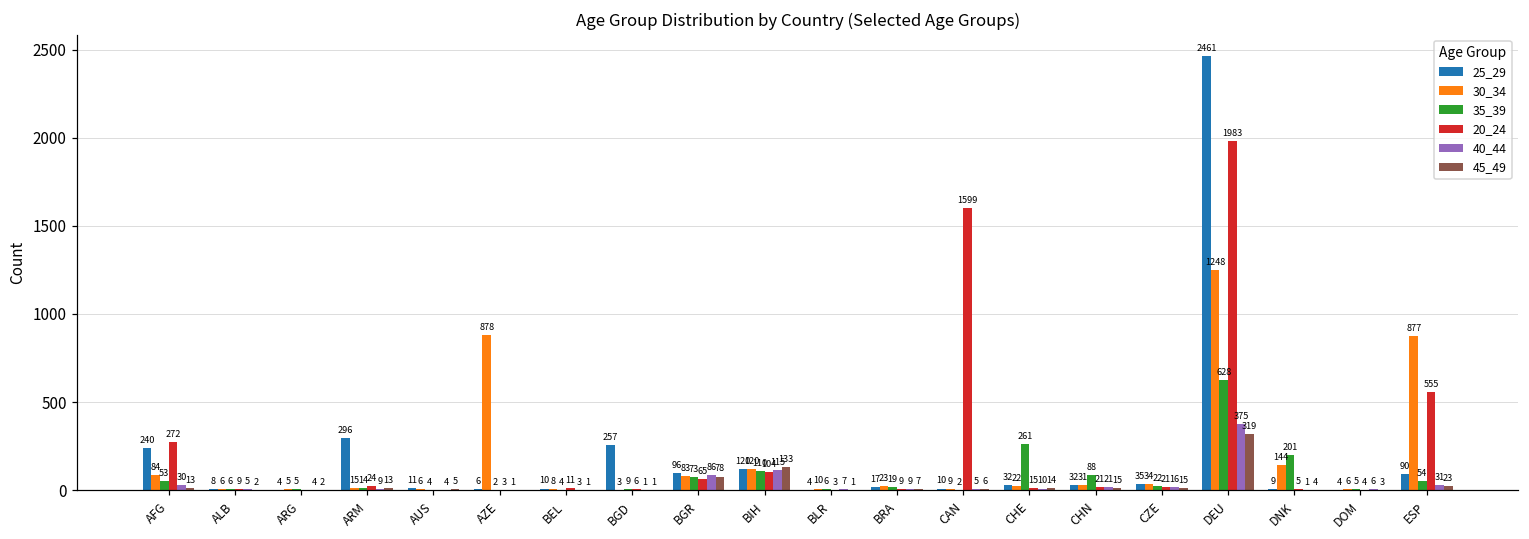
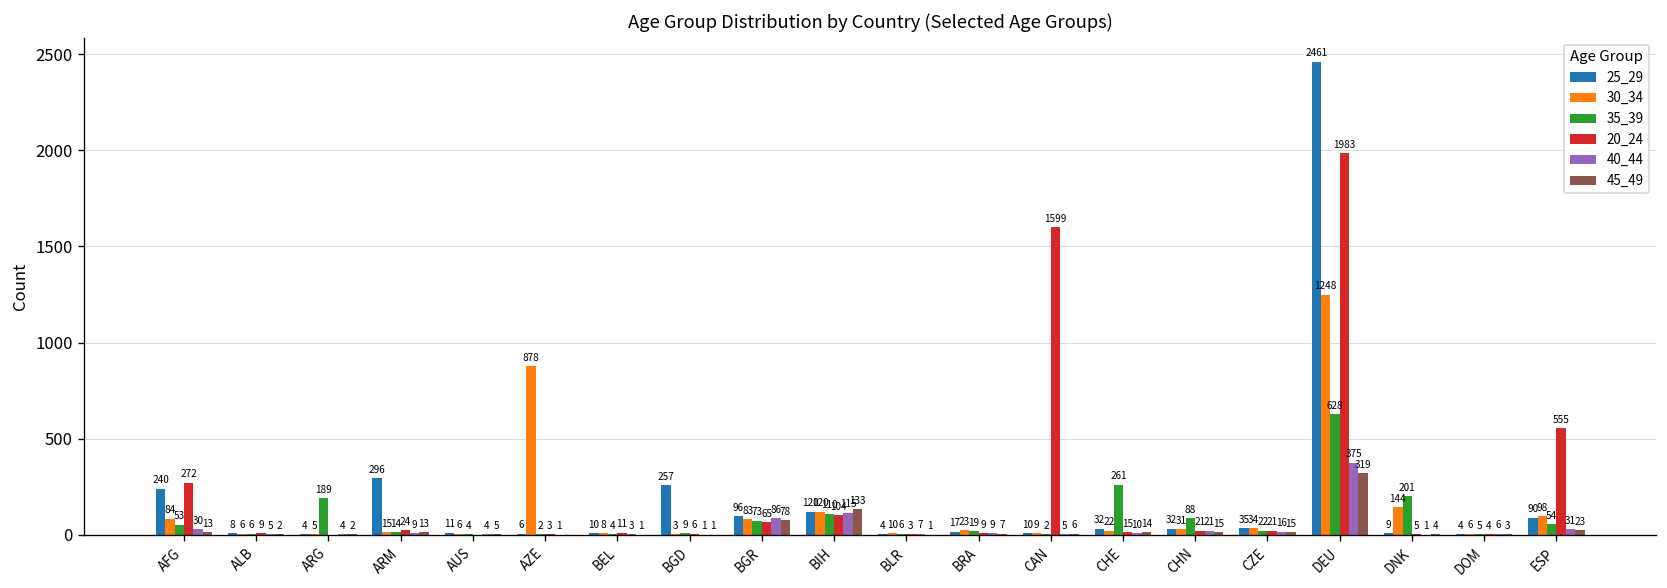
  {
    "25_29": {
      "AFG": 240,
      "ALB": 8,
      "ARG": 4,
      "ARM": 296,
      "AUS": 11,
      "AZE": 6,
      "BEL": 10,
      "BGD": 257,
      "BGR": 96,
      "BLR": 4,
      "BRA": 17,
      "CAN": 10,
      "CHE": 32,
      "CHN": 32,
      "DEU": 2461,
      "DNK": 9,
      "DOM": 4,
      "ESP": 90
    },
    "30_34": {
      "AFG": 84,
      "ALB": 6,
      "ARG": 5,
      "AUS": 6,
      "AZE": 878,
      "BEL": 8,
      "BGD": 3,
      "BGR": 83,
      "BLR": 10,
      "BRA": 23,
      "CAN": 9,
      "CHE": 22,
      "CHN": 31,
      "DEU": 1248,
      "DNK": 144,
      "DOM": 6,
-     "ESP": 877
+     "ESP": 98
    },
    "35_39": {
      "AFG": 53,
      "ALB": 6,
-     "ARG": 5,
+     "ARG": 189,
      "AUS": 4,
      "AZE": 2,
      "BEL": 4,
      "BGD": 9,
      "BGR": 73,
      "BLR": 6,
      "BRA": 19,
      "CAN": 2,
      "CHE": 261,
      "CHN": 88,
      "CZE": 22,
      "DEU": 628,
      "DNK": 201,
      "DOM": 5,
      "ESP": 54
    },
    "20_24": {
      "AFG": 272,
      "ALB": 9,
      "ARM": 24,
      "AZE": 3,
      "BEL": 11,
      "BGD": 6,
      "BGR": 65,
      "BLR": 3,
      "BRA": 9,
      "CAN": 1599,
      "CHE": 15,
      "CZE": 21,
      "DEU": 1983,
      "DNK": 5,
      "DOM": 4,
      "ESP": 555
    },
    "40_44": {
      "AFG": 30,
      "ALB": 5,
      "ARG": 4,
      "ARM": 9,
      "AUS": 4,
      "AZE": 1,
      "BEL": 3,
      "BGD": 1,
      "BGR": 86,
      "BLR": 7,
      "BRA": 9,
      "CAN": 5,
      "CHE": 10,
      "DEU": 375,
      "DNK": 1,
      "DOM": 6,
      "ESP": 31
    },
    "45_49": {
      "AFG": 13,
      "ALB": 2,
      "ARG": 2,
      "ARM": 13,
      "AUS": 5,
      "BEL": 1,
      "BGD": 1,
      "BGR": 78,
      "BLR": 1,
      "BRA": 7,
      "CAN": 6,
      "CHE": 14,
      "CHN": 15,
      "DEU": 319,
      "DNK": 4,
      "DOM": 3,
      "ESP": 23
    }
  }
